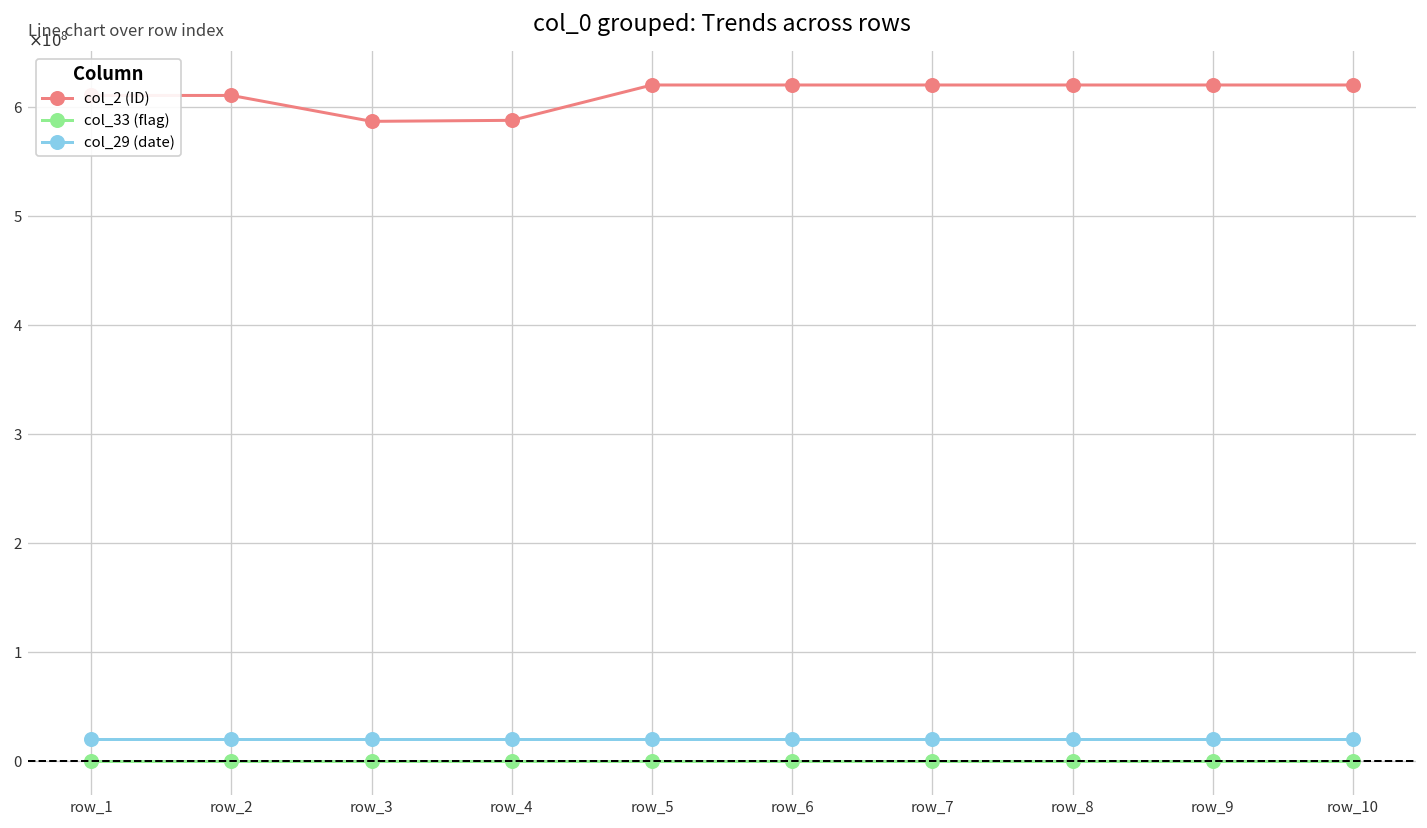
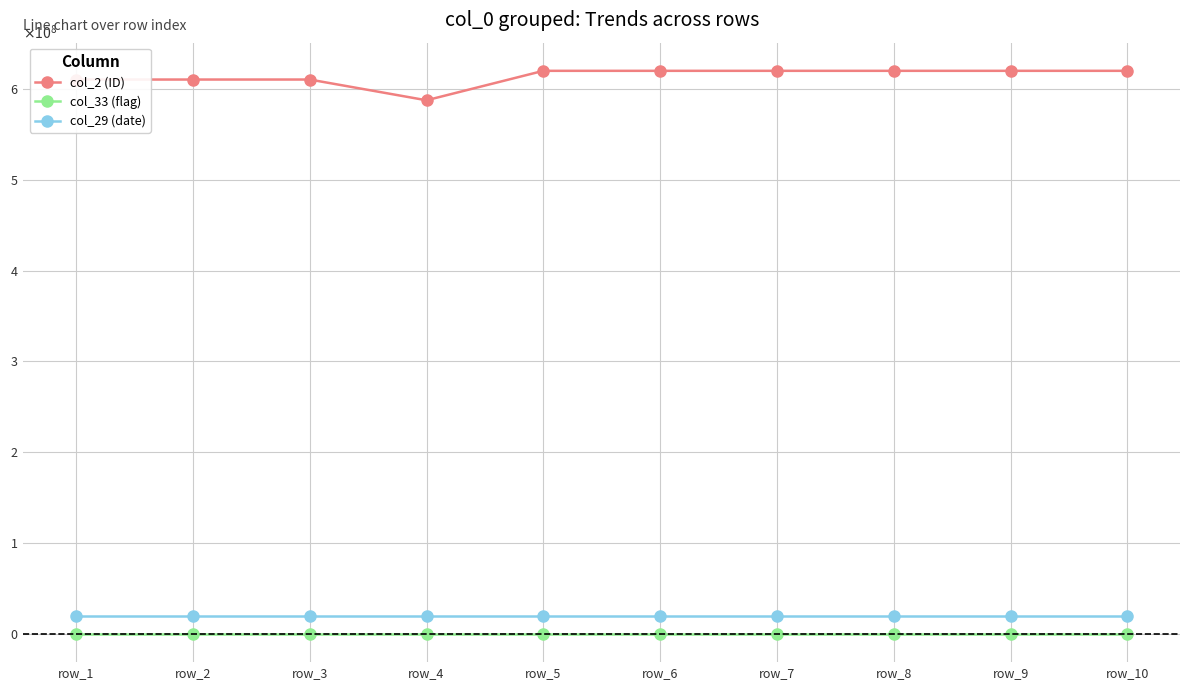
  {
    "col_2 (ID)": {
      "row_2": 610000000,
-     "row_3": 590000000,
+     "row_3": 610000000,
      "row_4": 590000000,
      "row_5": 620000000,
      "row_6": 620000000,
      "row_7": 620000000,
      "row_8": 620000000,
      "row_9": 620000000,
      "row_10": 620000000
    },
    "col_33 (flag)": {
      "row_1": 0,
      "row_2": 0,
      "row_3": 0,
      "row_4": 0,
      "row_5": 0,
      "row_6": 0,
      "row_7": 0,
      "row_8": 0,
      "row_9": 0,
      "row_10": 0
    },
    "col_29 (date)": {
      "row_1": 20000000,
      "row_2": 20000000,
      "row_3": 20000000,
      "row_4": 20000000,
      "row_5": 20000000,
      "row_6": 20000000,
      "row_7": 20000000,
      "row_8": 20000000,
      "row_9": 20000000,
      "row_10": 20000000
    }
  }
